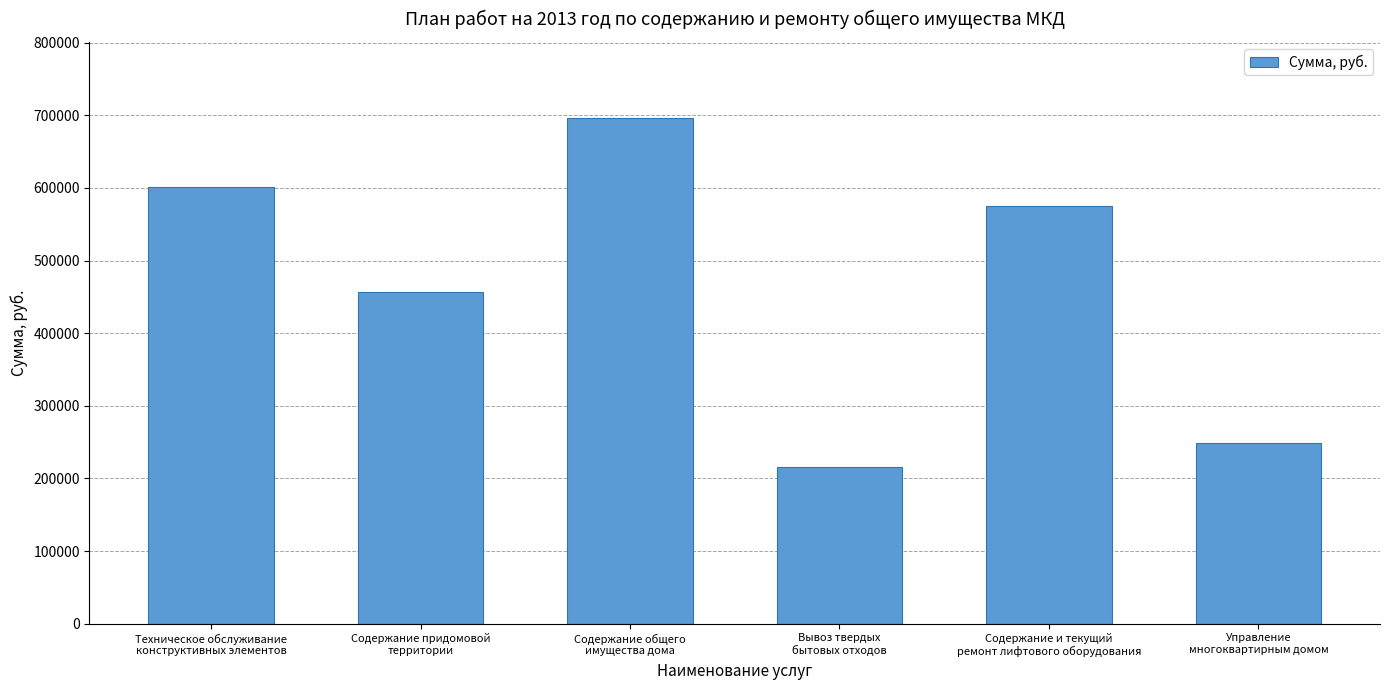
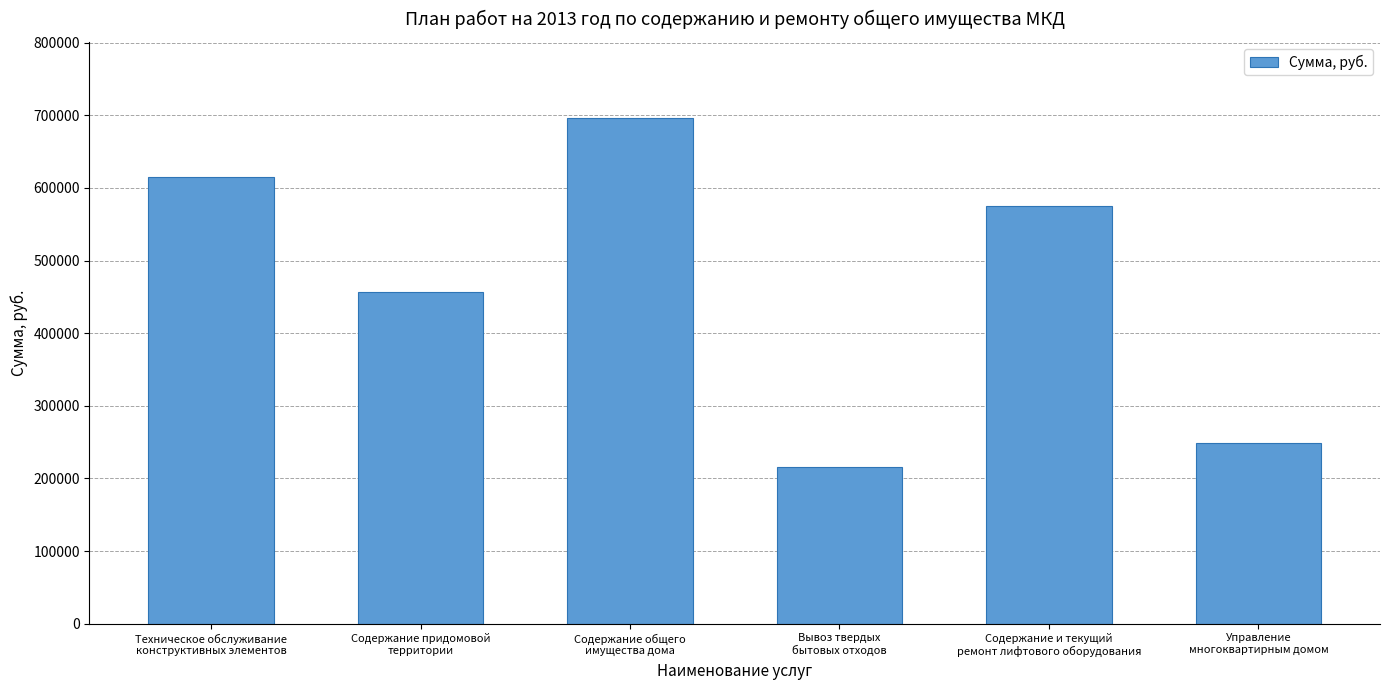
  {
-   "Техническое обслуживание конструктивных элементов": 600000,
+   "Техническое обслуживание конструктивных элементов": 610000,
    "Содержание придомовой территории": 460000,
    "Содержание общего имущества дома": 700000,
    "Вывоз твердых бытовых отходов": 220000,
    "Содержание и текущий ремонт лифтового оборудования": 570000,
    "Управление многоквартирным домом": 250000
  }
